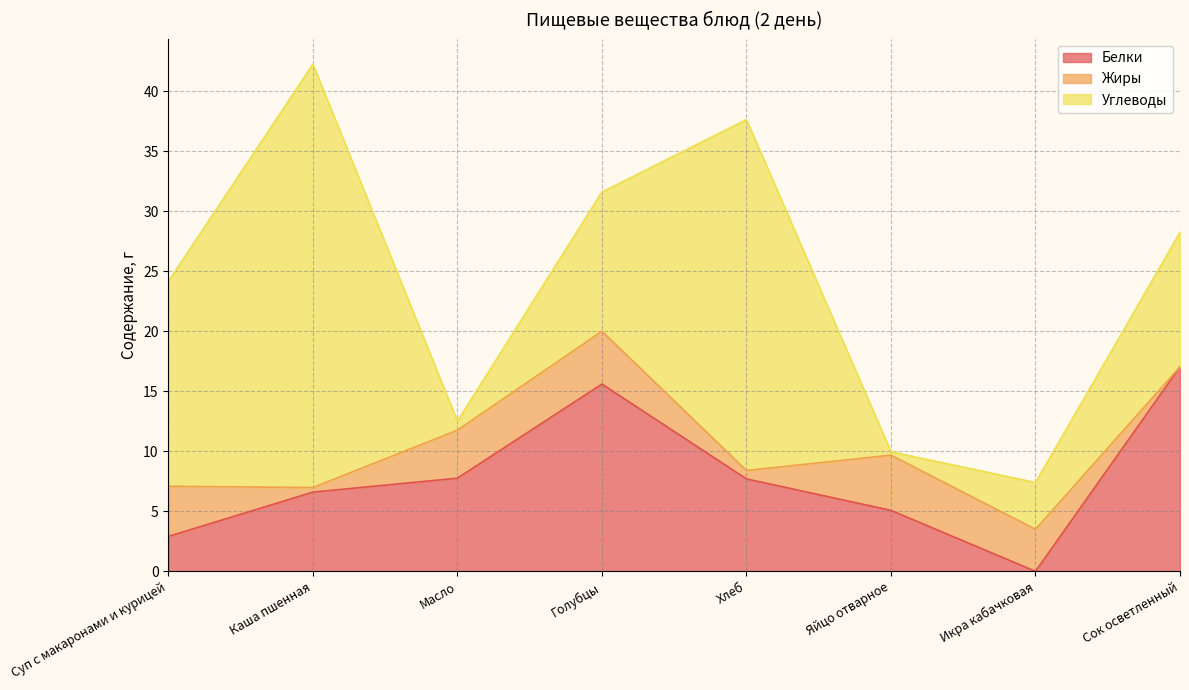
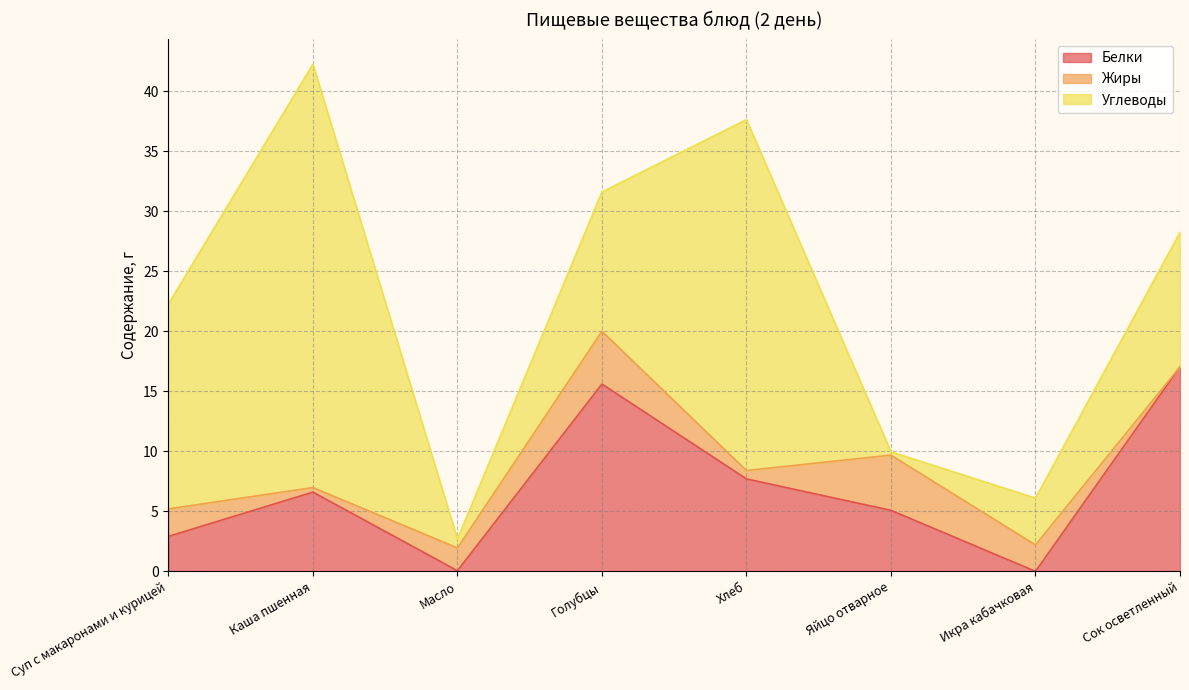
  {
    "Белки": {
      "Суп с макаронами и курицей": 2.9,
      "Каша пшенная": 6.6,
-     "Масло": 7.8,
+     "Масло": 0.1,
      "Голубцы": 15.6,
      "Хлеб": 7.7,
      "Яйцо отварное": 5.1,
      "Икра кабачковая": 0.0
    },
    "Жиры": {
-     "Суп с макаронами и курицей": 4.2,
+     "Суп с макаронами и курицей": 2.3,
      "Каша пшенная": 0.4,
-     "Масло": 4.0,
+     "Масло": 1.9,
      "Голубцы": 4.4,
      "Хлеб": 0.7,
      "Яйцо отварное": 4.6,
-     "Икра кабачковая": 3.5
+     "Икра кабачковая": 2.2
    },
    "Углеводы": {
      "Суп с макаронами и курицей": 17.1,
      "Каша пшенная": 35.3,
      "Масло": 0.8,
      "Голубцы": 11.6,
      "Хлеб": 29.2,
      "Яйцо отварное": 0.3,
      "Икра кабачковая": 3.9,
      "Сок осветленный": 11.2
    }
  }
